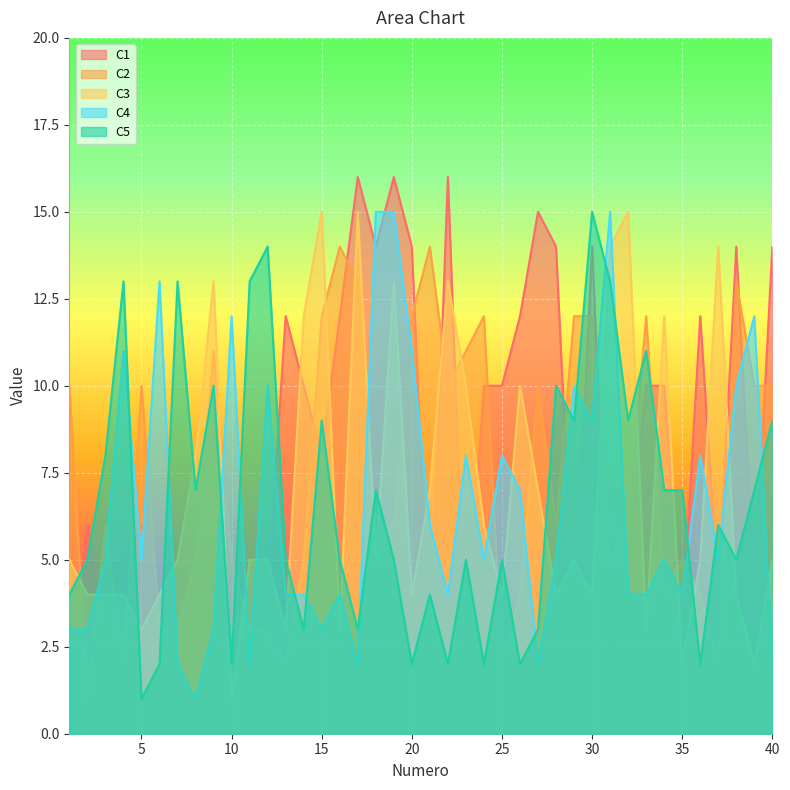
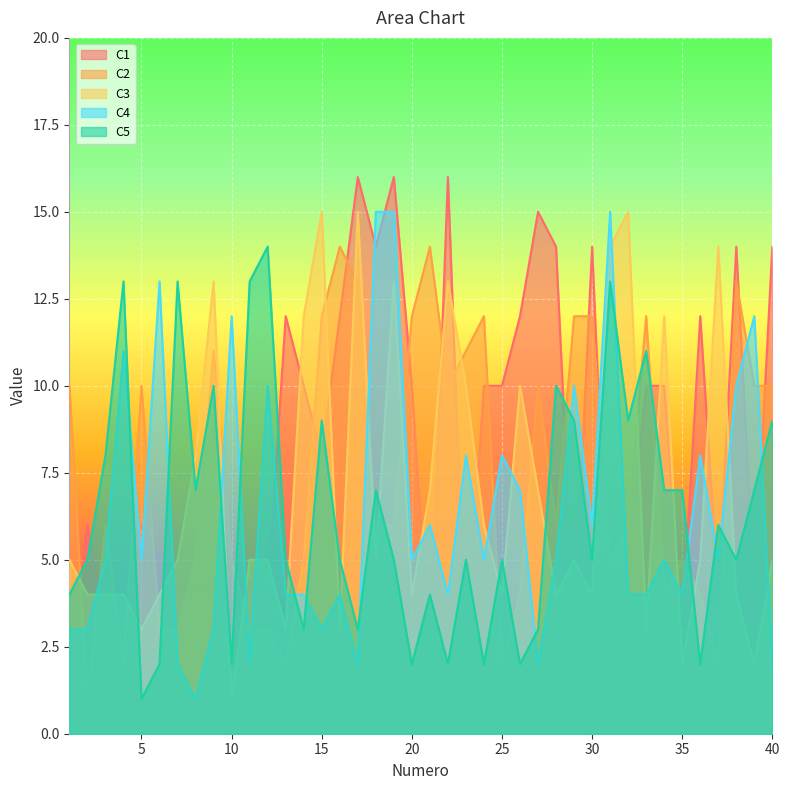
  {
    "C1": {
      "5": 6,
      "10": 3,
      "15": 8,
-     "20": 14,
+     "20": 10,
      "25": 10,
      "30": 14,
      "35": 3,
      "40": 14
    },
    "C4": {
      "5": 5,
      "10": 12,
      "15": 3,
-     "20": 11,
+     "20": 5,
      "25": 8,
-     "30": 9,
+     "30": 6,
      "35": 4,
      "40": 2
    },
    "C5": {
      "5": 1,
      "10": 2,
      "15": 9,
      "20": 2,
      "25": 5,
-     "30": 15,
+     "30": 5,
      "35": 7,
      "40": 9
    }
  }
